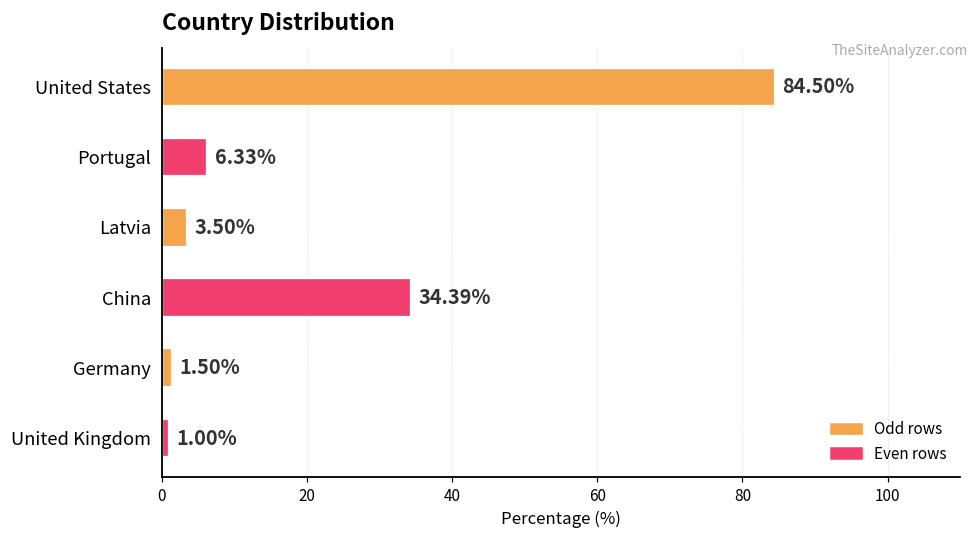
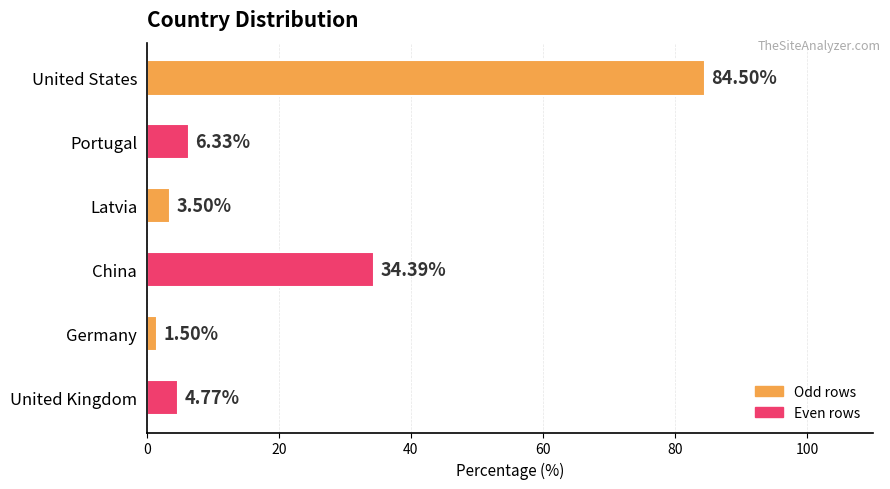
  {
    "United States": "84.50%",
    "Portugal": "6.33%",
    "Latvia": "3.50%",
    "China": "34.39%",
    "Germany": "1.50%",
-   "United Kingdom": "1.00%"
+   "United Kingdom": "4.77%"
  }
